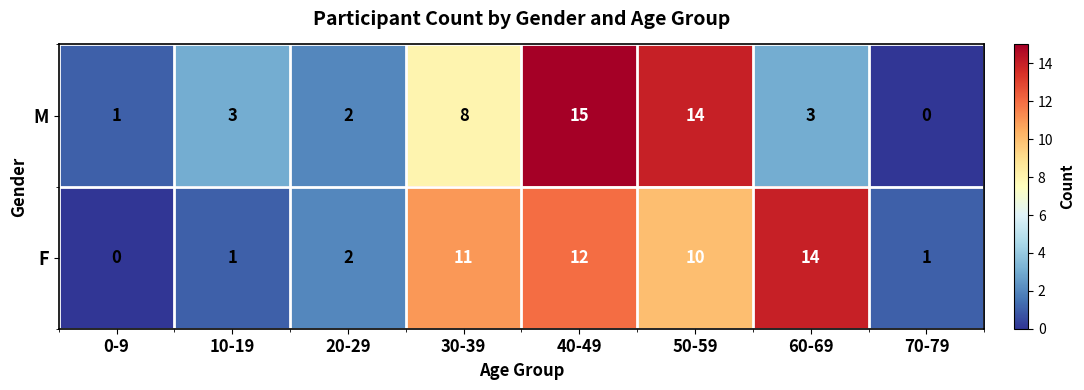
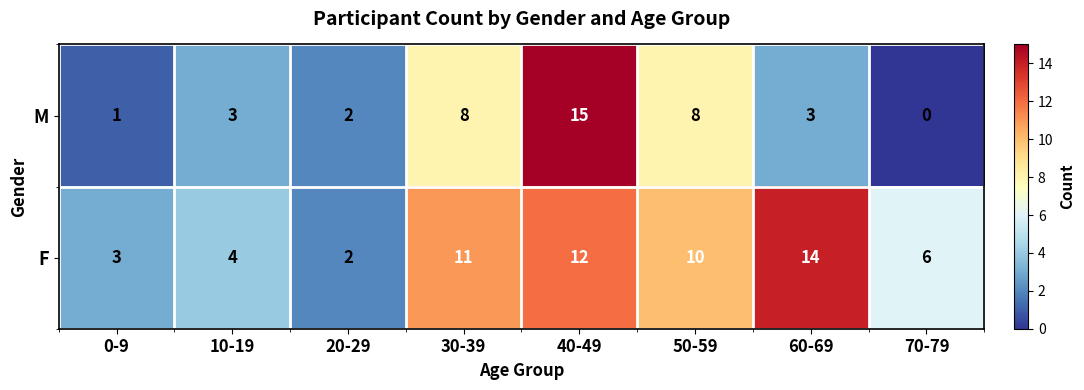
  {
    "M": {
      "0-9": 1,
      "10-19": 3,
      "20-29": 2,
      "30-39": 8,
      "40-49": 15,
-     "50-59": 14,
+     "50-59": 8,
      "60-69": 3,
      "70-79": 0
    },
    "F": {
-     "0-9": 0,
-     "10-19": 1,
+     "0-9": 3,
+     "10-19": 4,
      "20-29": 2,
      "30-39": 11,
      "40-49": 12,
      "50-59": 10,
      "60-69": 14,
-     "70-79": 1
+     "70-79": 6
    }
  }
